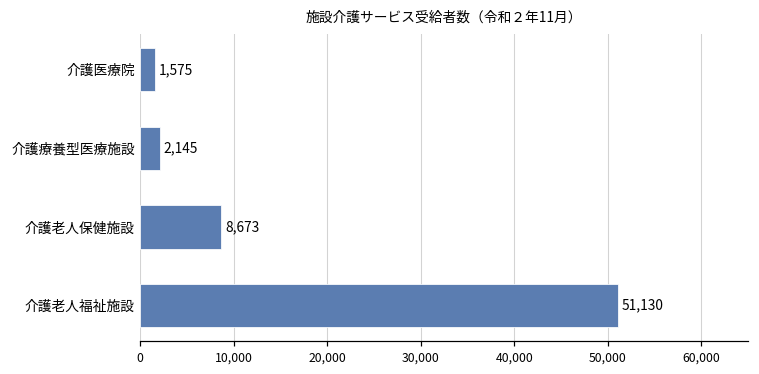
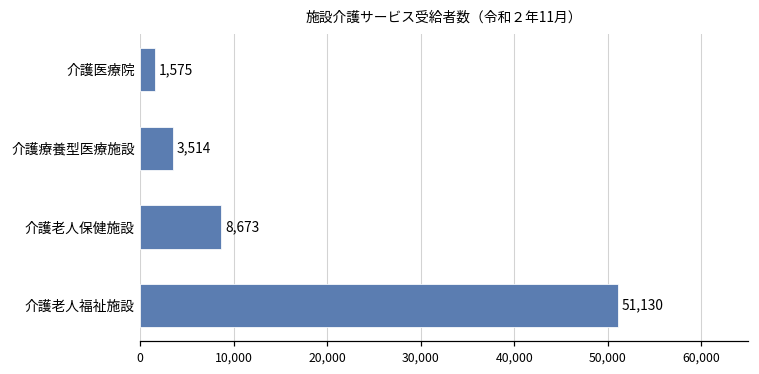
  {
    "介護医療院": "1,575",
-   "介護療養型医療施設": "2,145",
+   "介護療養型医療施設": "3,514",
    "介護老人保健施設": "8,673",
    "介護老人福祉施設": "51,130"
  }
